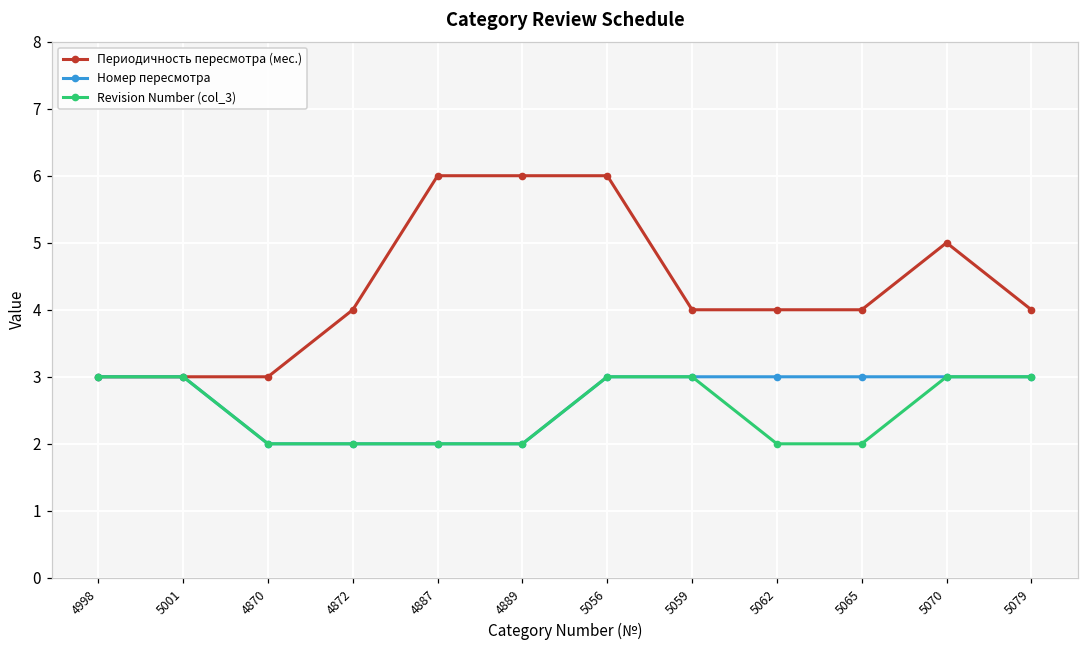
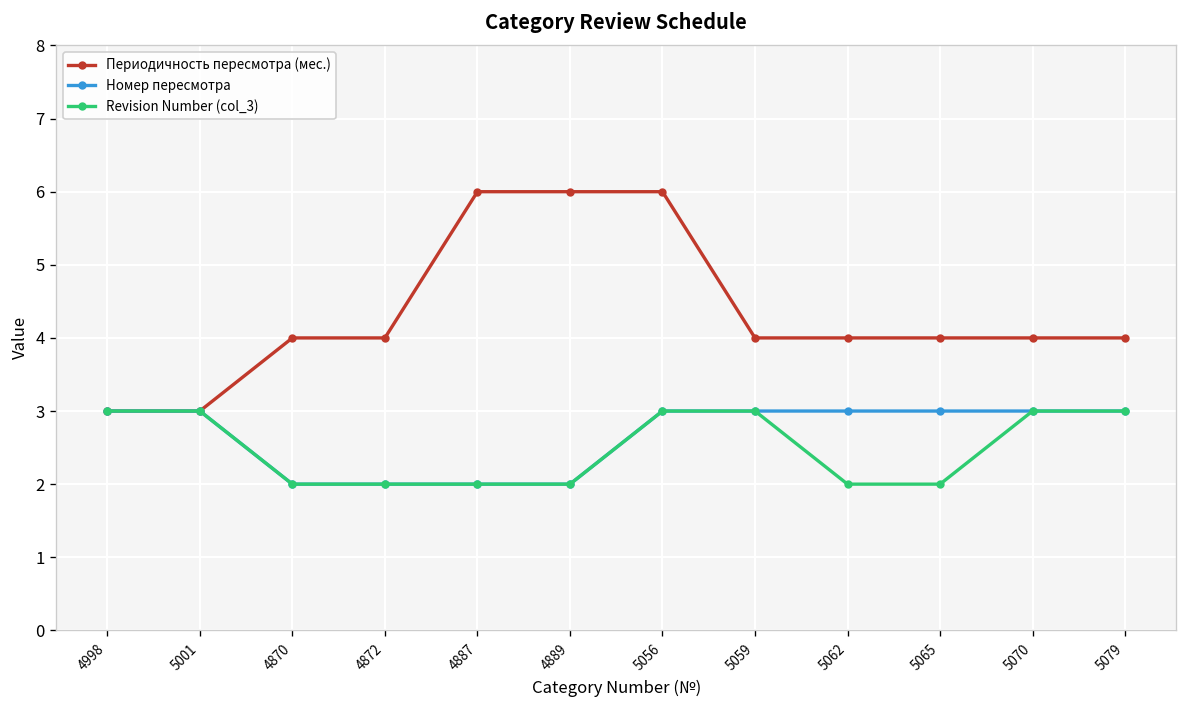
  {
    "Периодичность пересмотра (мес.)": {
-     "4870": 3,
+     "4870": 4,
      "4872": 4,
      "4887": 6,
      "4889": 6,
      "5056": 6,
      "5059": 4,
      "5062": 4,
      "5065": 4,
-     "5070": 5,
+     "5070": 4,
      "5079": 4
    },
    "Номер пересмотра": {
      "5062": 3,
      "5065": 3
    },
    "Revision Number (col_3)": {
      "5062": 2,
      "5065": 2
    }
  }
